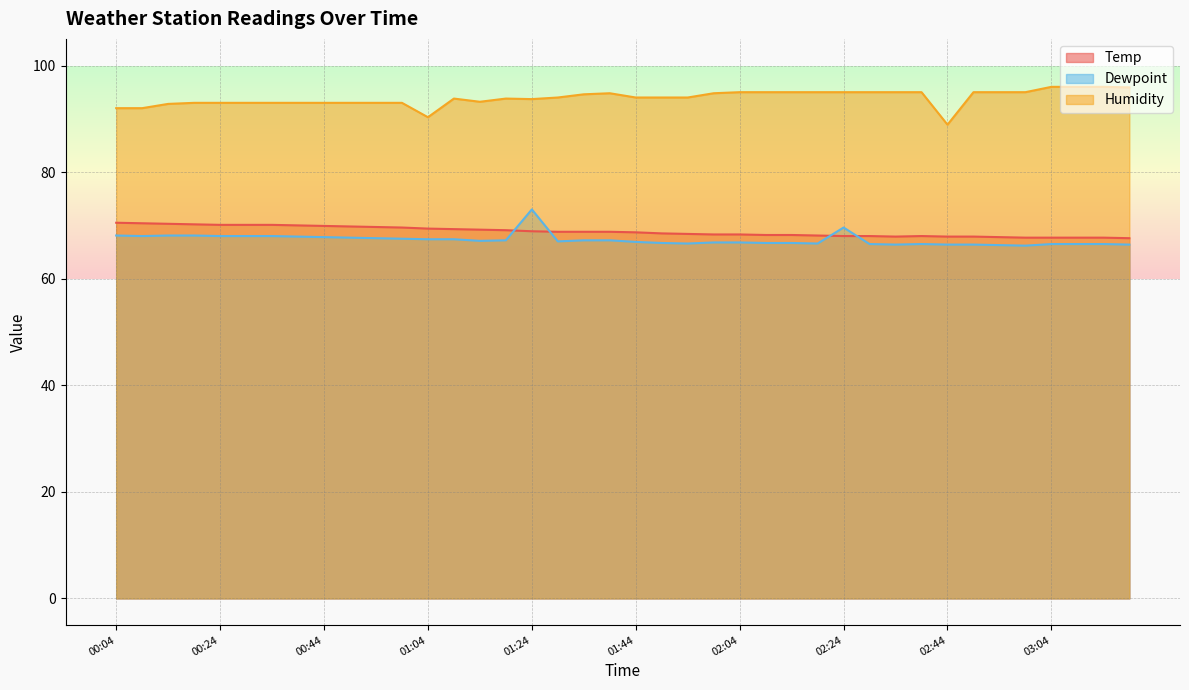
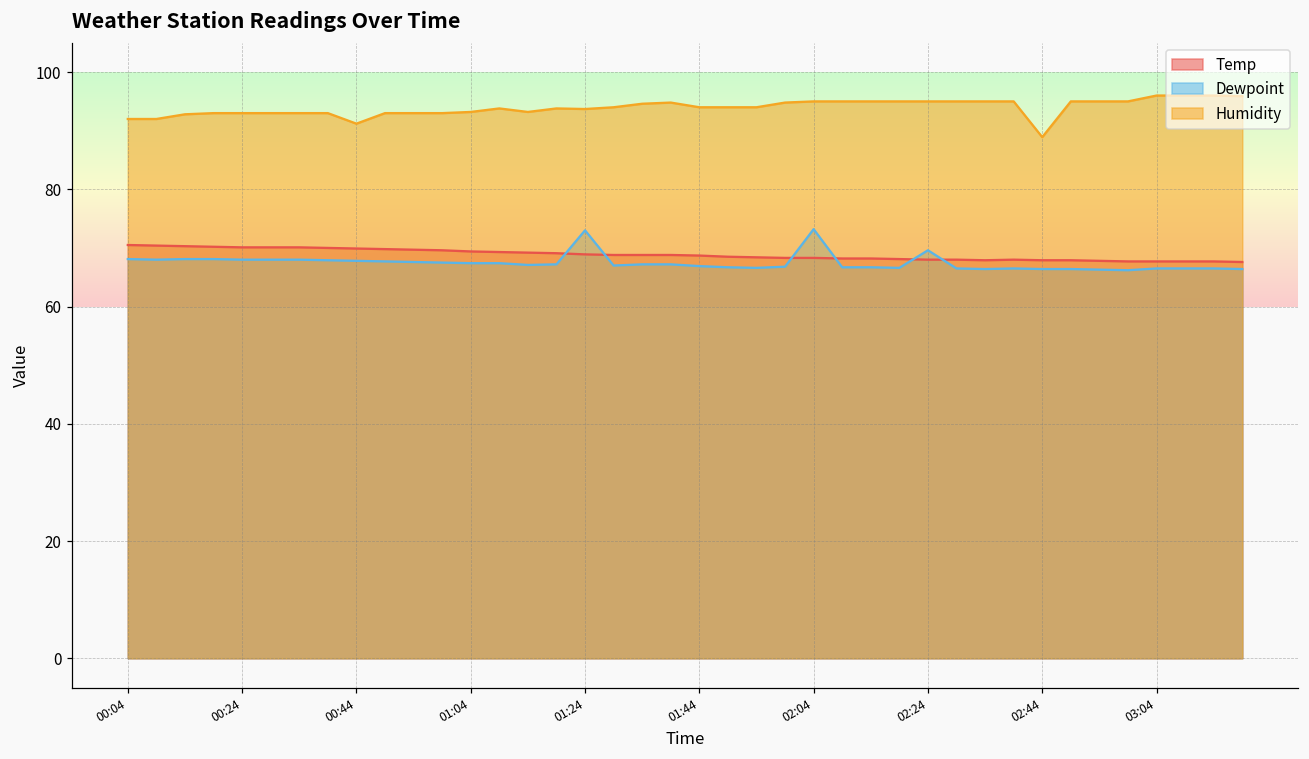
  {
    "Temp": {
      "00:04": 71,
      "00:24": 70,
      "00:44": 70,
      "01:04": 69,
      "01:24": 69,
      "01:44": 69,
      "02:04": 68,
      "02:24": 68,
      "02:44": 68,
      "03:04": 68
    },
    "Dewpoint": {
      "00:04": 68,
      "00:24": 68,
      "00:44": 68,
      "01:04": 67,
      "01:24": 73,
      "01:44": 67,
-     "02:04": 67,
+     "02:04": 73,
      "02:24": 70,
      "02:44": 66,
      "03:04": 67
    },
    "Humidity": {
      "00:04": 92,
      "00:24": 93,
-     "00:44": 93,
-     "01:04": 90,
+     "00:44": 91,
+     "01:04": 93,
      "01:24": 94,
      "01:44": 94,
      "02:04": 95,
      "02:24": 95,
      "02:44": 89,
      "03:04": 96
    }
  }
